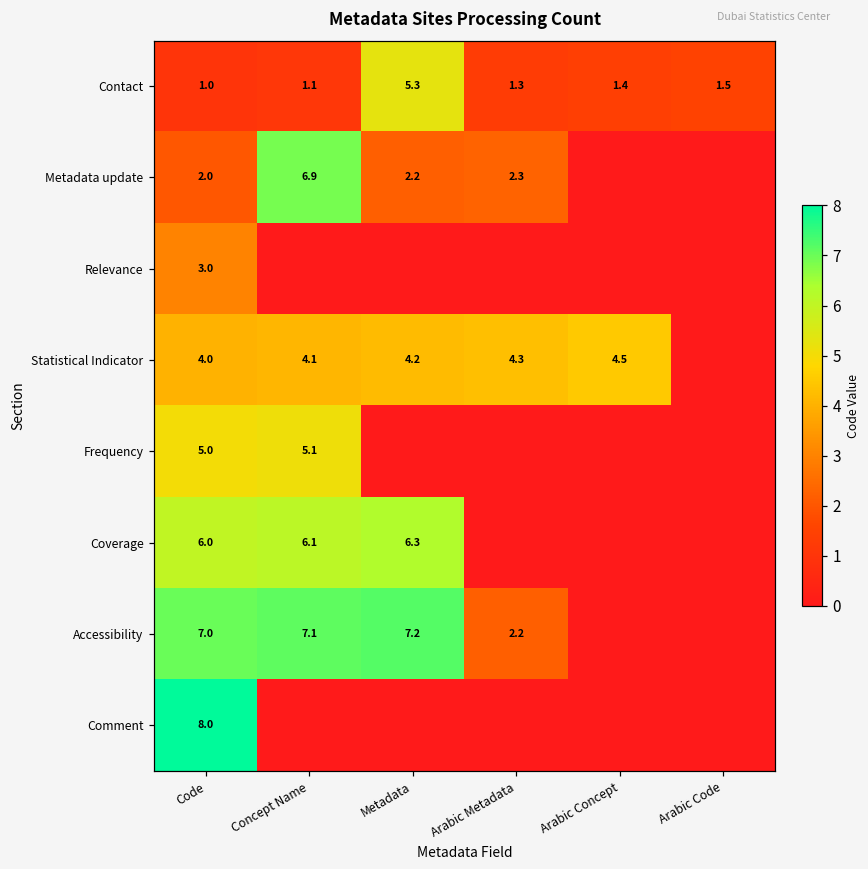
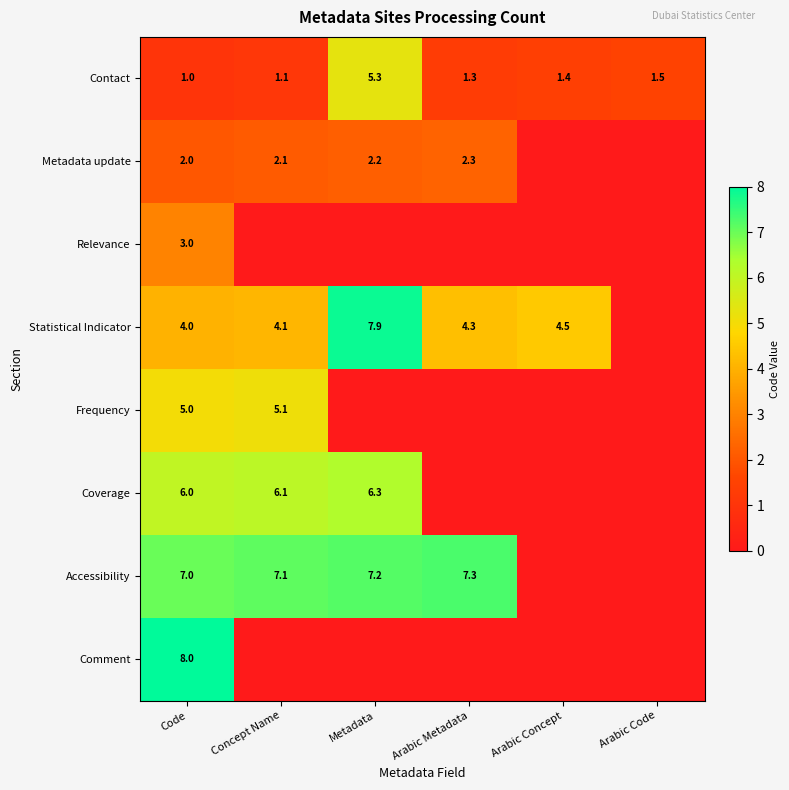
  {
    "Contact": {
      "Code": 1.0,
      "Concept Name": 1.1,
      "Metadata": 5.3,
      "Arabic Metadata": 1.3,
      "Arabic Concept": 1.4,
      "Arabic Code": 1.5
    },
    "Metadata update": {
      "Code": 2.0,
-     "Concept Name": 6.9,
+     "Concept Name": 2.1,
      "Metadata": 2.2,
      "Arabic Metadata": 2.3
    },
    "Relevance": {
      "Code": 3.0
    },
    "Statistical Indicator": {
      "Code": 4.0,
      "Concept Name": 4.1,
-     "Metadata": 4.2,
+     "Metadata": 7.9,
      "Arabic Metadata": 4.3,
      "Arabic Concept": 4.5
    },
    "Frequency": {
      "Code": 5.0,
      "Concept Name": 5.1
    },
    "Coverage": {
      "Code": 6.0,
      "Concept Name": 6.1,
      "Metadata": 6.3
    },
    "Accessibility": {
      "Code": 7.0,
      "Concept Name": 7.1,
      "Metadata": 7.2,
-     "Arabic Metadata": 2.2
+     "Arabic Metadata": 7.3
    },
    "Comment": {
      "Code": 8.0
    }
  }
